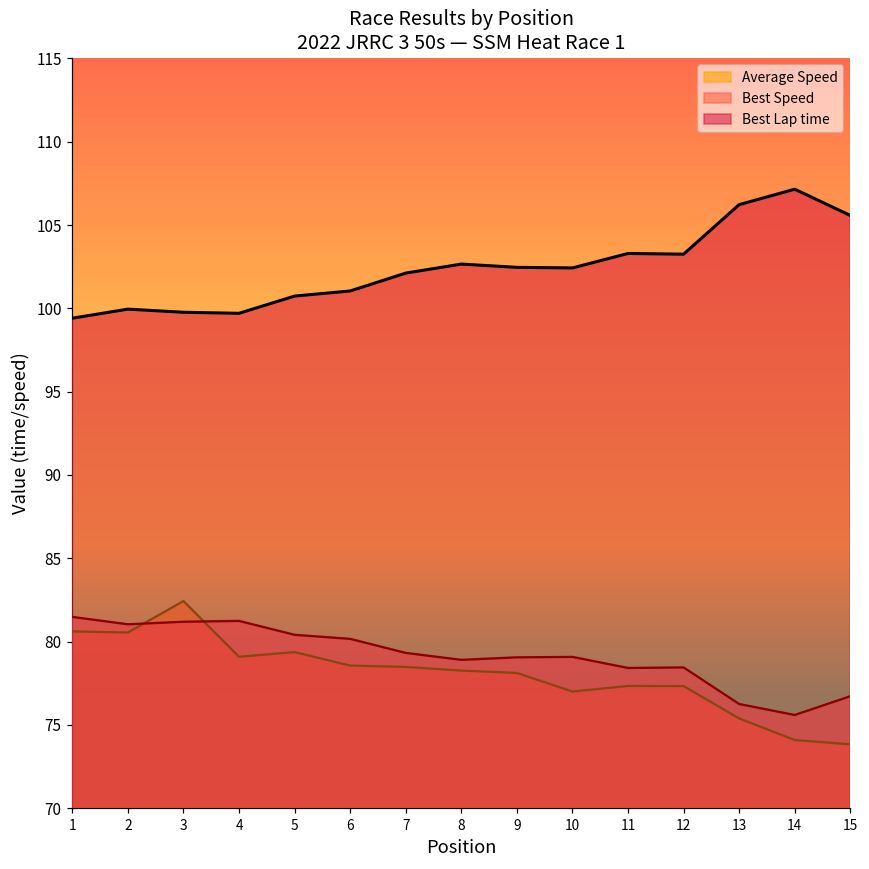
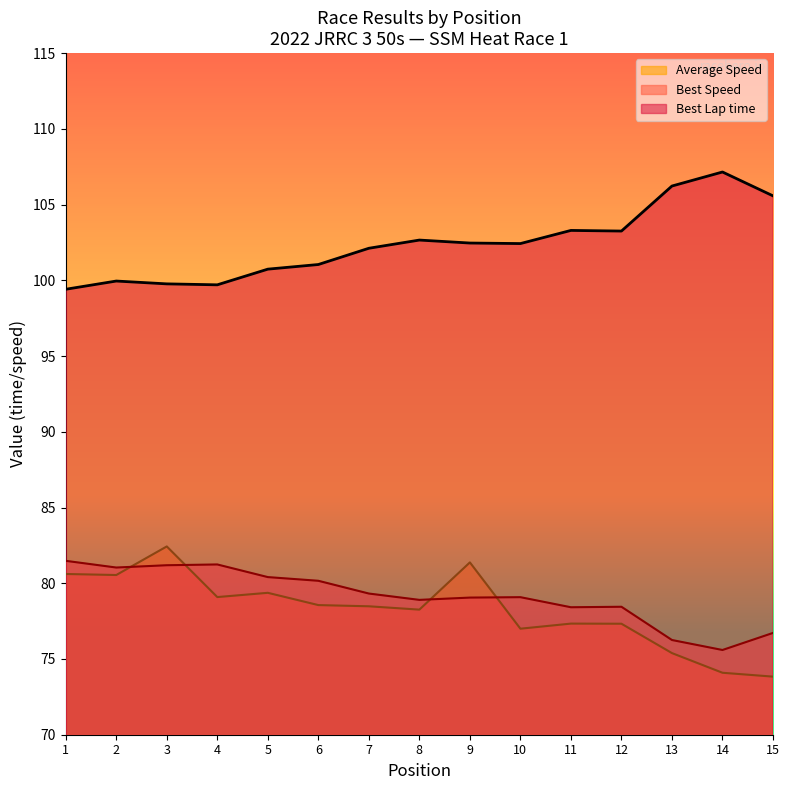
  {
    "Average Speed": {
      "1": 80.6,
      "2": 80.5,
      "3": 82.4,
      "4": 79.1,
      "5": 79.4,
      "6": 78.6,
      "7": 78.5,
      "8": 78.3,
-     "9": 78.1,
+     "9": 81.4,
      "10": 77.0,
      "11": 77.3,
      "12": 77.3,
      "13": 75.4,
      "14": 74.1,
      "15": 73.8
    }
  }
